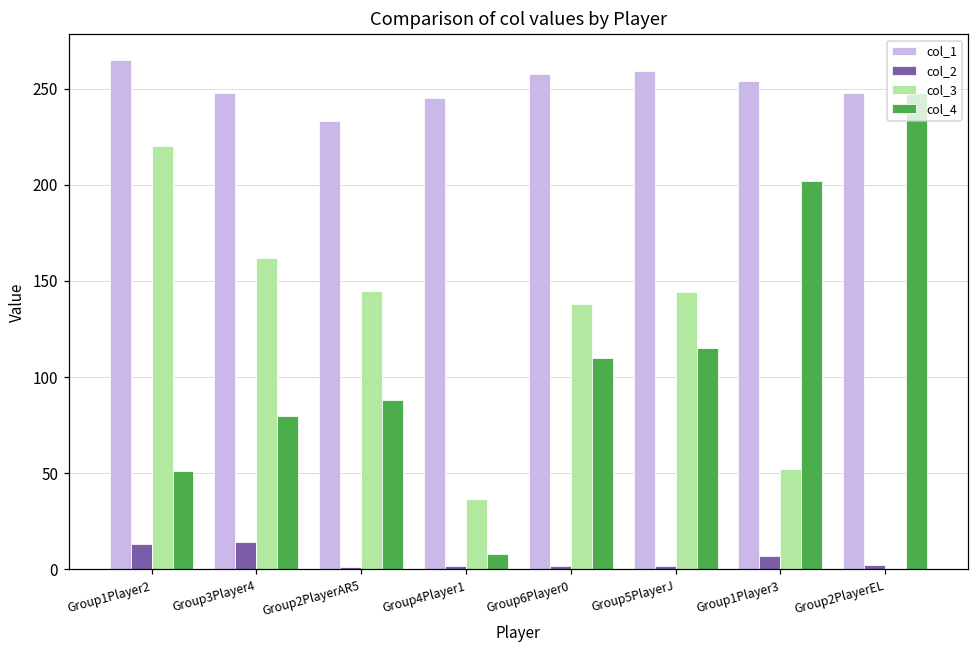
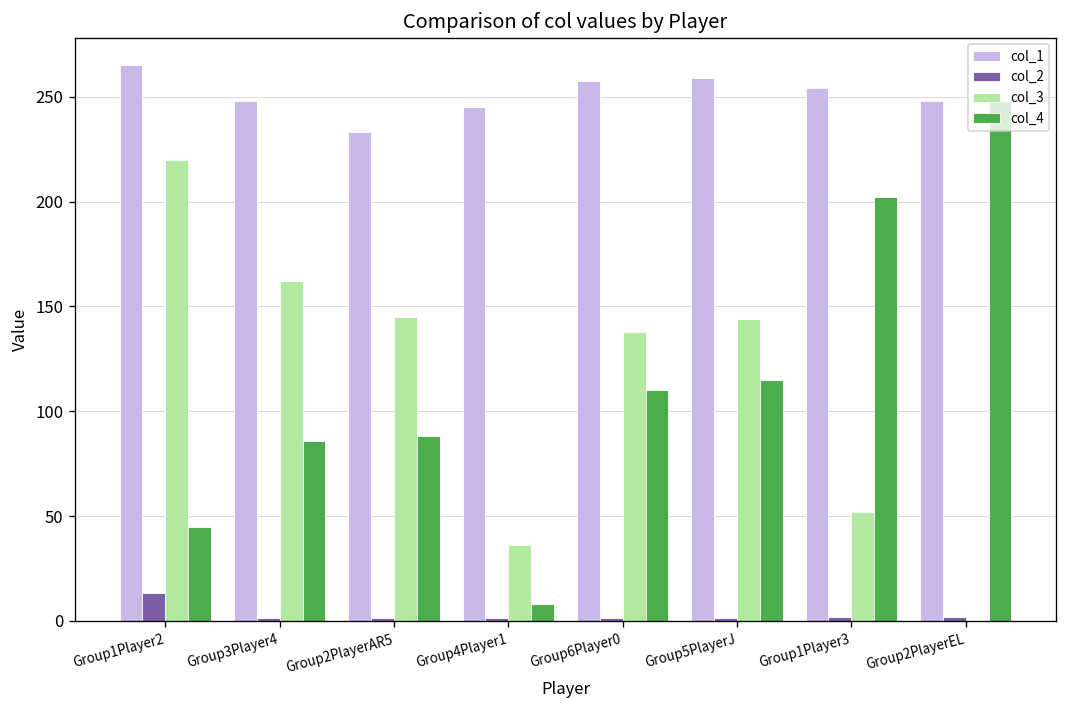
  {
    "col_1": {
      "Group1Player2": 265,
      "Group3Player4": 248,
      "Group2PlayerAR5": 233,
      "Group4Player1": 245,
      "Group6Player0": 258,
      "Group5PlayerJ": 259,
      "Group1Player3": 254,
      "Group2PlayerEL": 248
    },
    "col_2": {
      "Group1Player2": 13,
-     "Group3Player4": 14,
+     "Group3Player4": 1,
      "Group4Player1": 1,
      "Group6Player0": 1,
      "Group5PlayerJ": 1,
-     "Group1Player3": 7,
+     "Group1Player3": 2,
      "Group2PlayerEL": 2
    },
    "col_3": {
      "Group1Player2": 220,
      "Group3Player4": 162,
      "Group2PlayerAR5": 145,
      "Group4Player1": 36,
      "Group6Player0": 138,
      "Group5PlayerJ": 144,
      "Group1Player3": 52,
      "Group2PlayerEL": 0
    },
    "col_4": {
-     "Group1Player2": 51,
-     "Group3Player4": 80,
+     "Group1Player2": 45,
+     "Group3Player4": 86,
      "Group2PlayerAR5": 88,
      "Group4Player1": 8,
      "Group6Player0": 110,
      "Group5PlayerJ": 115,
      "Group1Player3": 202
    }
  }
